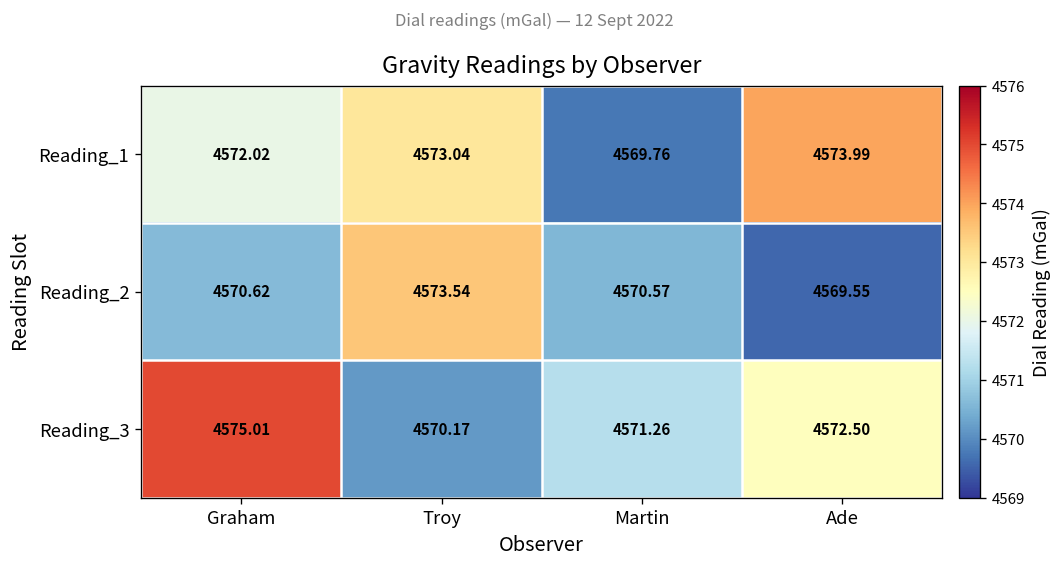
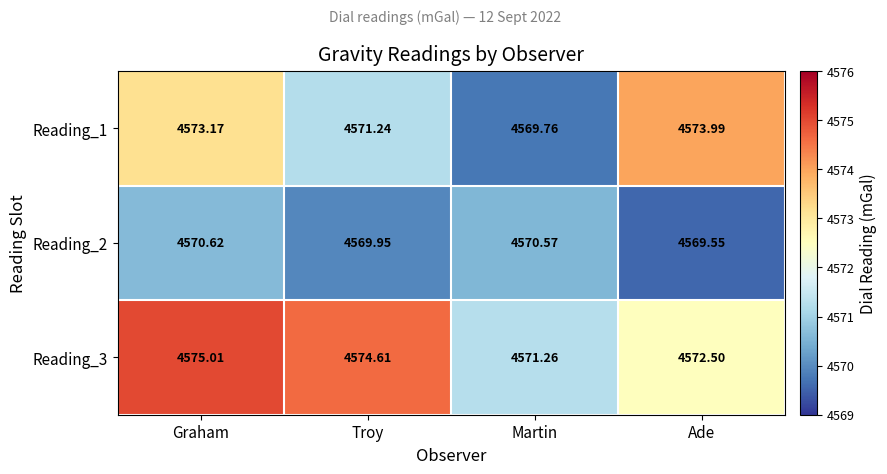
  {
    "Reading_1": {
-     "Graham": 4572.02,
-     "Troy": 4573.04,
+     "Graham": 4573.17,
+     "Troy": 4571.24,
      "Martin": 4569.76,
      "Ade": 4573.99
    },
    "Reading_2": {
      "Graham": 4570.62,
-     "Troy": 4573.54,
+     "Troy": 4569.95,
      "Martin": 4570.57,
      "Ade": 4569.55
    },
    "Reading_3": {
      "Graham": 4575.01,
-     "Troy": 4570.17,
+     "Troy": 4574.61,
      "Martin": 4571.26,
      "Ade": 4572.50
    }
  }
